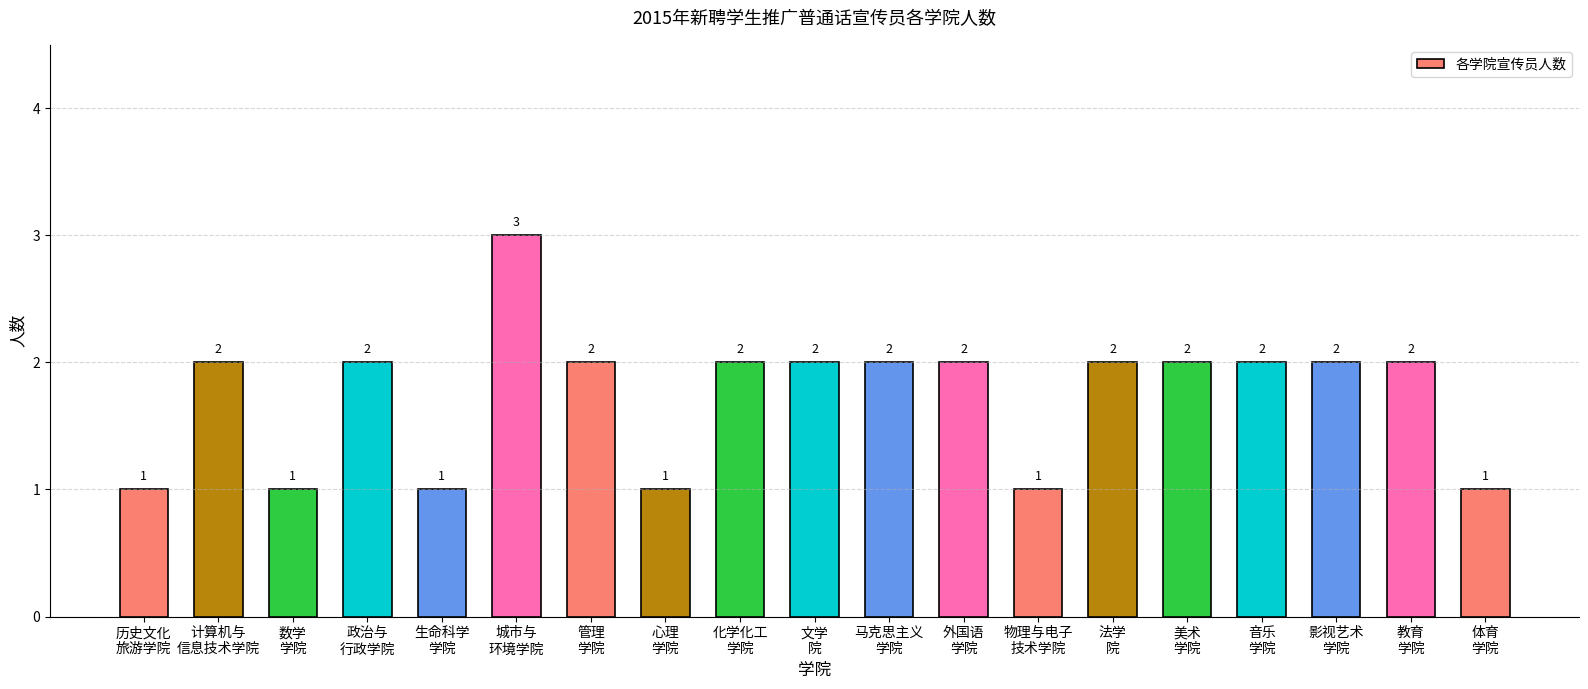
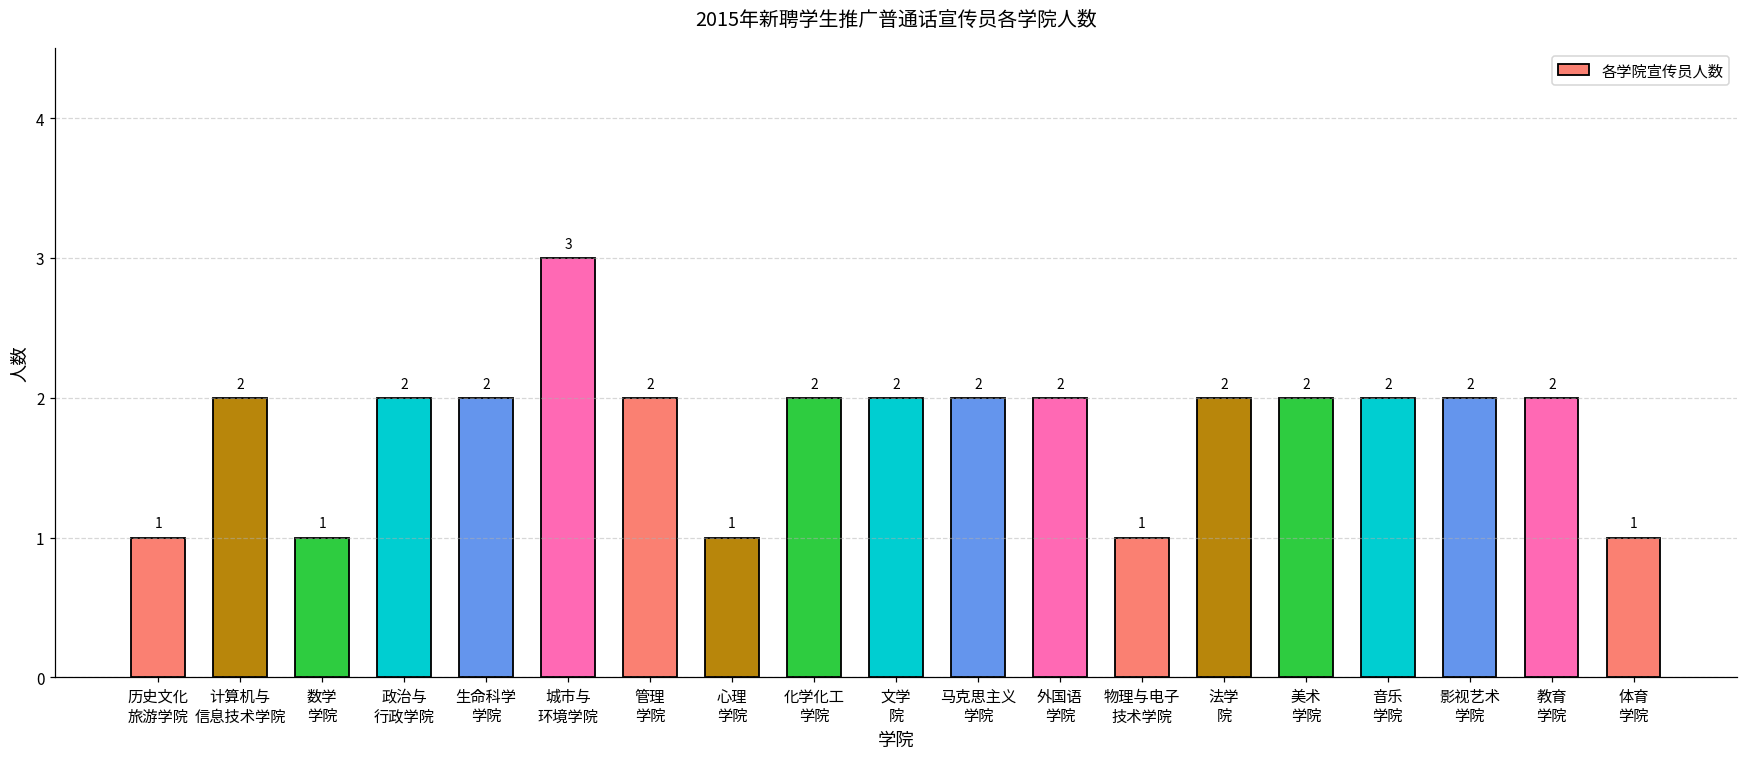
  {
    "历史文化 旅游学院": 1,
    "计算机与 信息技术学院": 2,
    "数学 学院": 1,
    "政治与 行政学院": 2,
-   "生命科学 学院": 1,
+   "生命科学 学院": 2,
    "城市与 环境学院": 3,
    "管理 学院": 2,
    "心理 学院": 1,
    "化学化工 学院": 2,
    "文学 院": 2,
    "马克思主义 学院": 2,
    "外国语 学院": 2,
    "物理与电子 技术学院": 1,
    "法学 院": 2,
    "美术 学院": 2,
    "音乐 学院": 2,
    "影视艺术 学院": 2,
    "教育 学院": 2,
    "体育 学院": 1
  }
